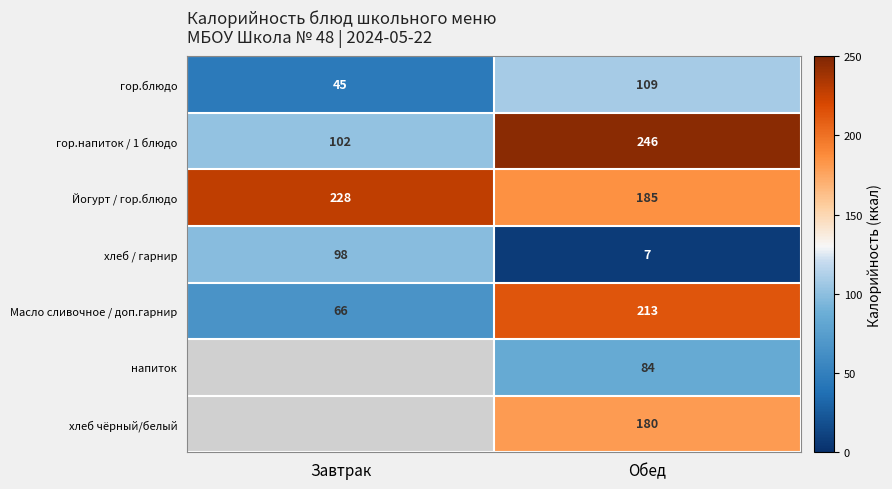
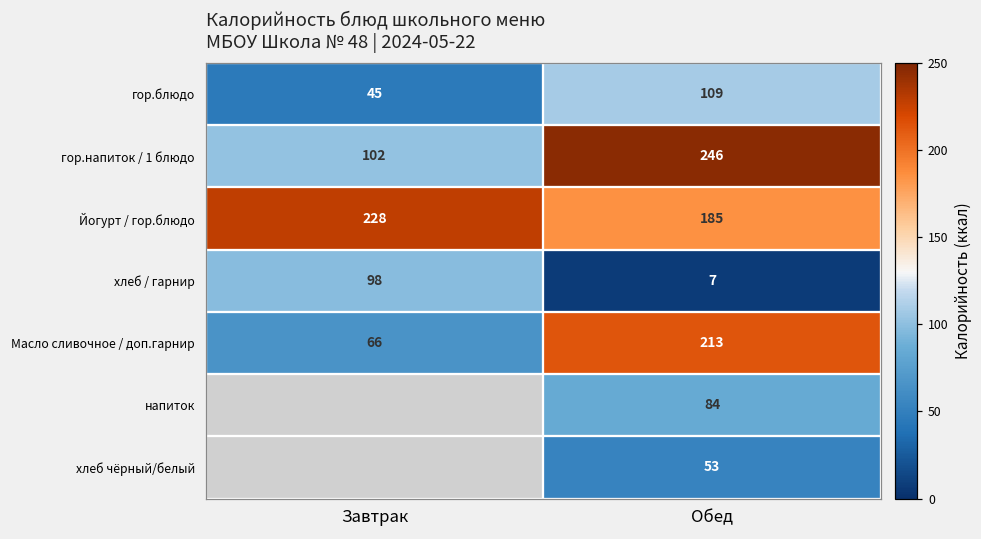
  {
    "гор.блюдо": {
      "Завтрак": 45,
      "Обед": 109
    },
    "гор.напиток / 1 блюдо": {
      "Завтрак": 102,
      "Обед": 246
    },
    "Йогурт / гор.блюдо": {
      "Завтрак": 228,
      "Обед": 185
    },
    "хлеб / гарнир": {
      "Завтрак": 98,
      "Обед": 7
    },
    "Масло сливочное / доп.гарнир": {
      "Завтрак": 66,
      "Обед": 213
    },
    "напиток": {
      "Обед": 84
    },
    "хлеб чёрный/белый": {
-     "Обед": 180
+     "Обед": 53
    }
  }
